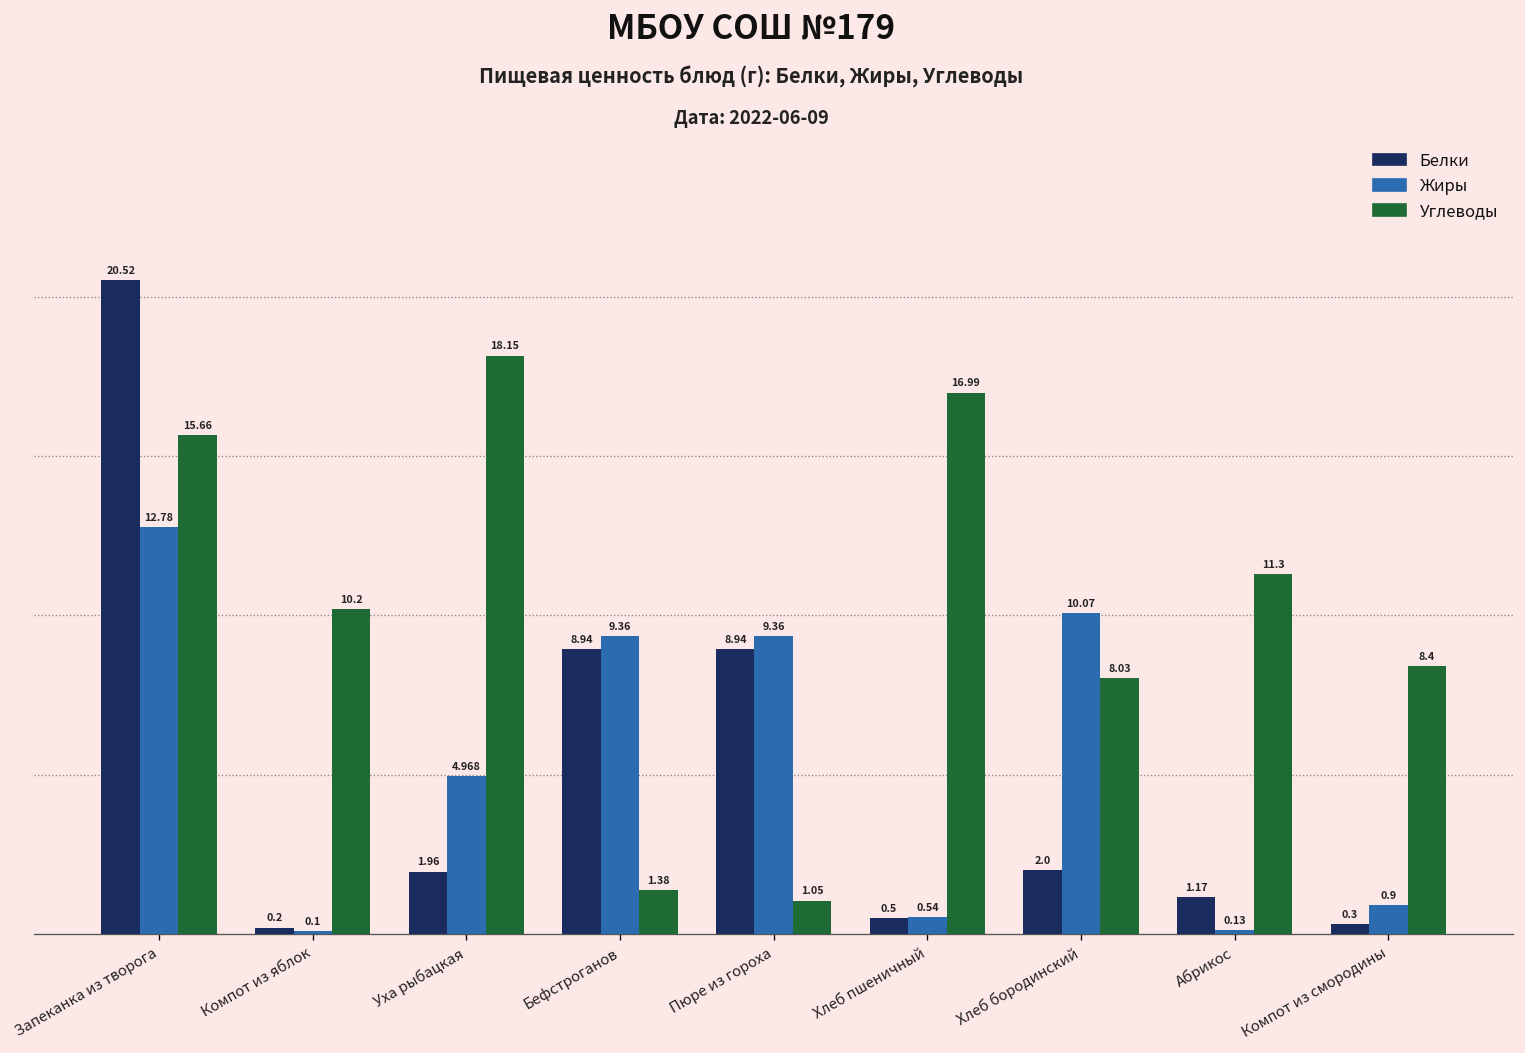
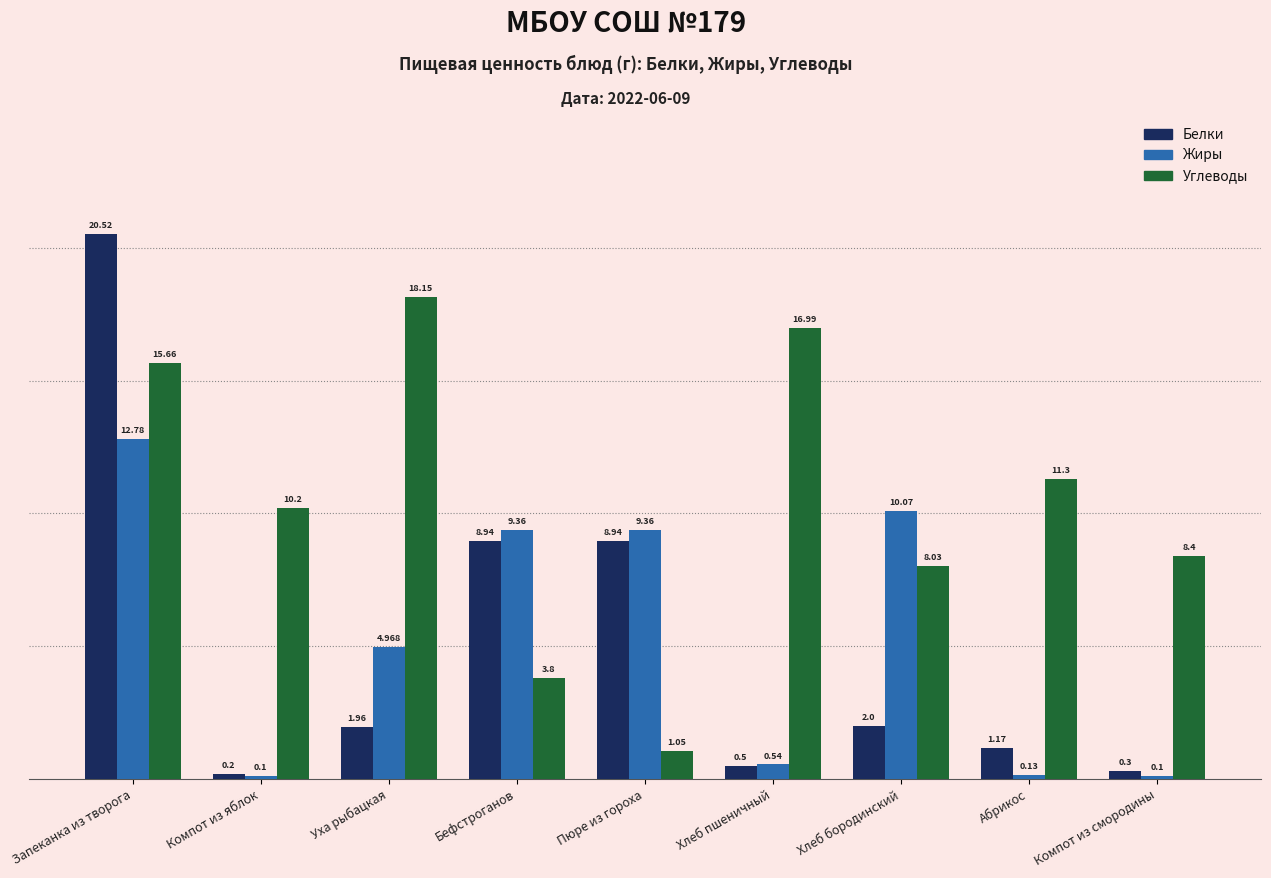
  {
    "Белки": {
      "Запеканка из творога": 20.52,
      "Компот из яблок": 0.2,
      "Уха рыбацкая": 1.96,
      "Бефстроганов": 8.94,
      "Пюре из гороха": 8.94,
      "Хлеб пшеничный": 0.5,
      "Хлеб бородинский": 2.0,
      "Абрикос": 1.17,
      "Компот из смородины": 0.3
    },
    "Жиры": {
      "Запеканка из творога": 12.78,
      "Компот из яблок": 0.1,
      "Уха рыбацкая": 4.968,
      "Бефстроганов": 9.36,
      "Пюре из гороха": 9.36,
      "Хлеб пшеничный": 0.54,
      "Хлеб бородинский": 10.07,
      "Абрикос": 0.13,
-     "Компот из смородины": 0.9
+     "Компот из смородины": 0.1
    },
    "Углеводы": {
      "Запеканка из творога": 15.66,
      "Компот из яблок": 10.2,
      "Уха рыбацкая": 18.15,
-     "Бефстроганов": 1.38,
+     "Бефстроганов": 3.8,
      "Пюре из гороха": 1.05,
      "Хлеб пшеничный": 16.99,
      "Хлеб бородинский": 8.03,
      "Абрикос": 11.3,
      "Компот из смородины": 8.4
    }
  }
